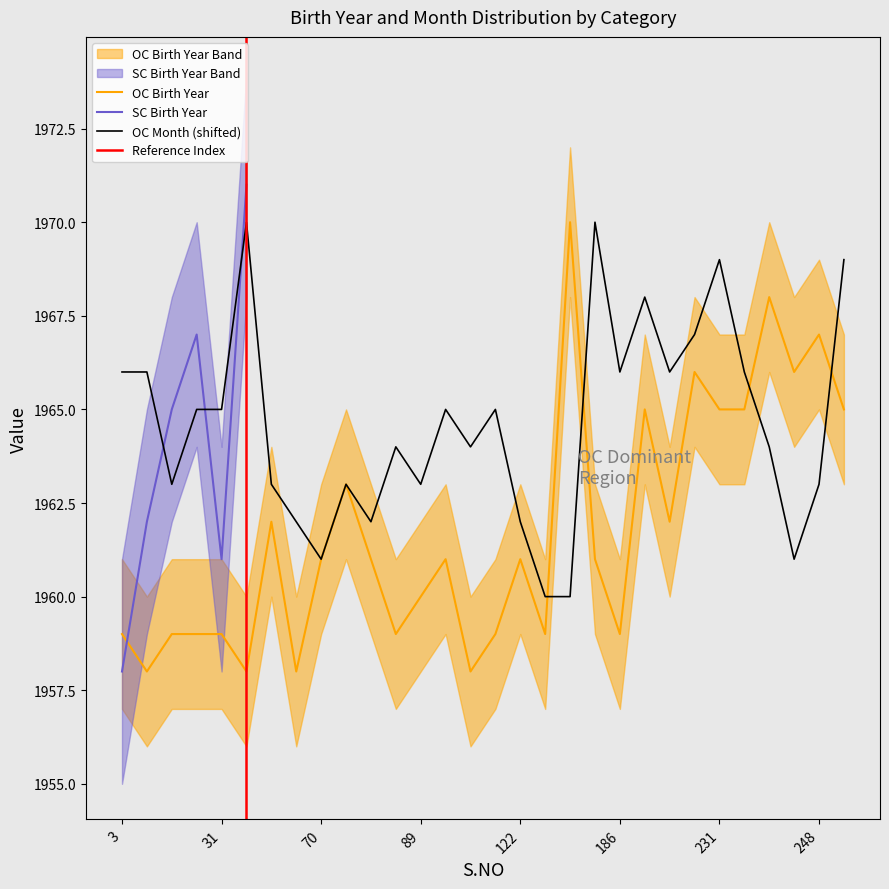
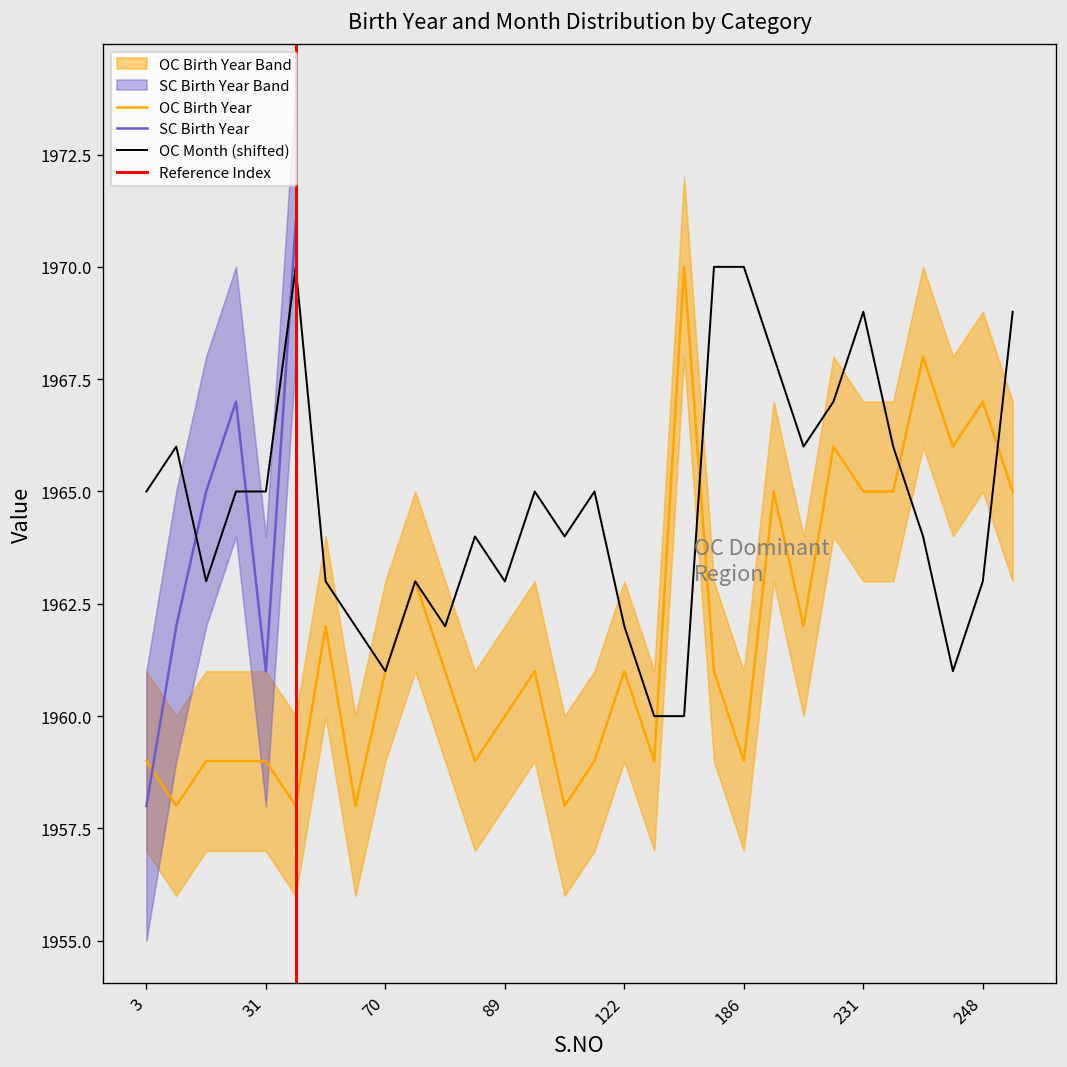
  {
    "OC Month (shifted)": {
-     "3": 1966.0,
+     "3": 1965.0,
      "31": 1965.0,
      "89": 1963.0,
      "122": 1962.0,
-     "186": 1966.0,
+     "186": 1970.0,
      "231": 1969.0,
      "248": 1963.0
    }
  }
